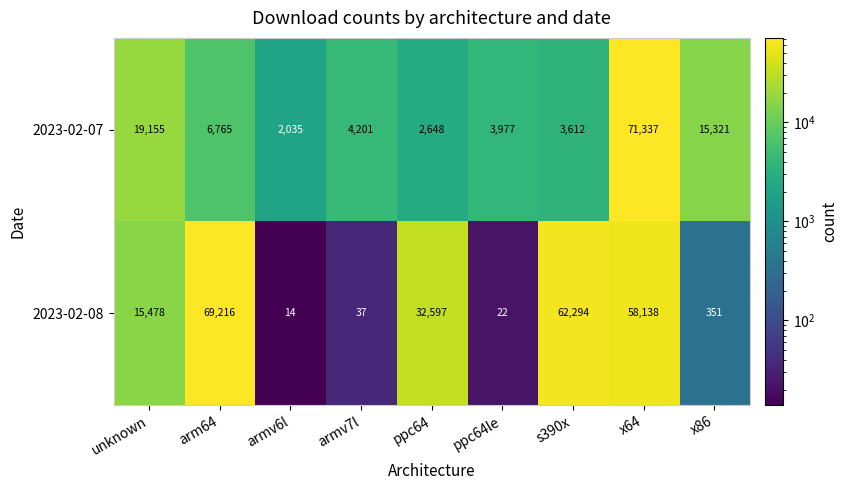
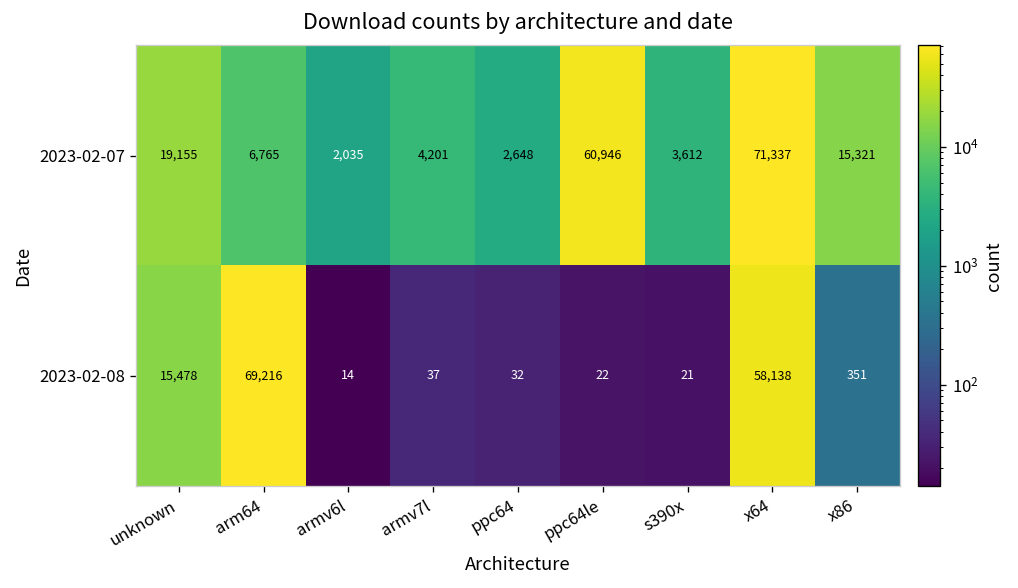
  {
    "2023-02-07": {
      "unknown": "19,155",
      "arm64": "6,765",
      "armv6l": "2,035",
      "armv7l": "4,201",
      "ppc64": "2,648",
-     "ppc64le": "3,977",
+     "ppc64le": "60,946",
      "s390x": "3,612",
      "x64": "71,337",
      "x86": "15,321"
    },
    "2023-02-08": {
      "unknown": "15,478",
      "arm64": "69,216",
      "armv6l": "14",
      "armv7l": "37",
-     "ppc64": "32,597",
+     "ppc64": "32",
      "ppc64le": "22",
-     "s390x": "62,294",
+     "s390x": "21",
      "x64": "58,138",
      "x86": "351"
    }
  }
